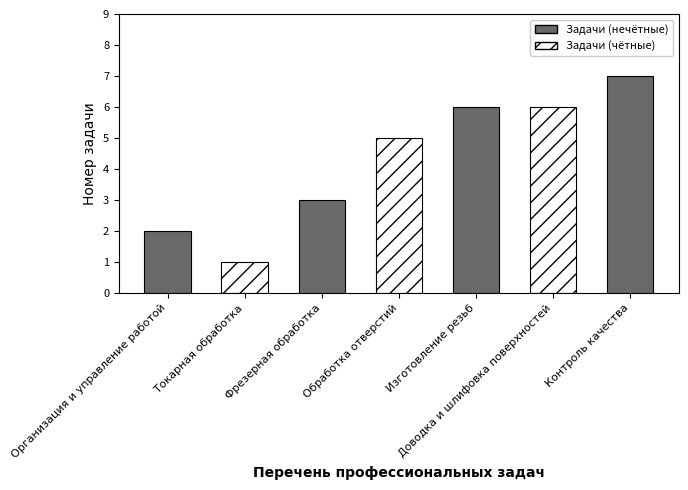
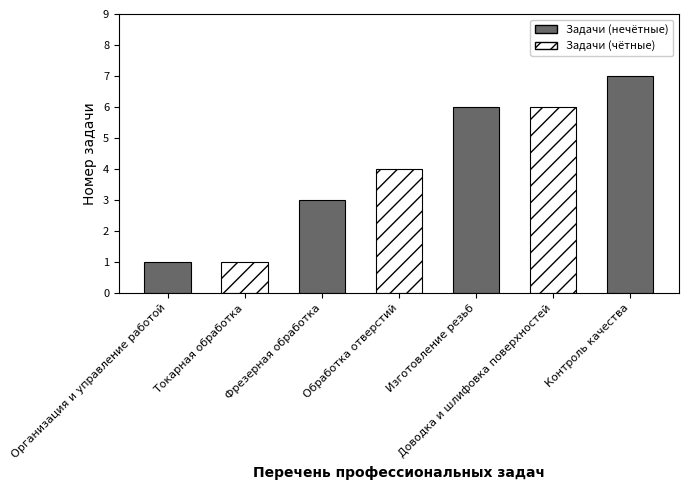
  {
-   "Организация и управление работой": 2,
+   "Организация и управление работой": 1,
    "Токарная обработка": 1,
    "Фрезерная обработка": 3,
-   "Обработка отверстий": 5,
+   "Обработка отверстий": 4,
    "Изготовление резьб": 6,
    "Доводка и шлифовка поверхностей": 6,
    "Контроль качества": 7
  }
